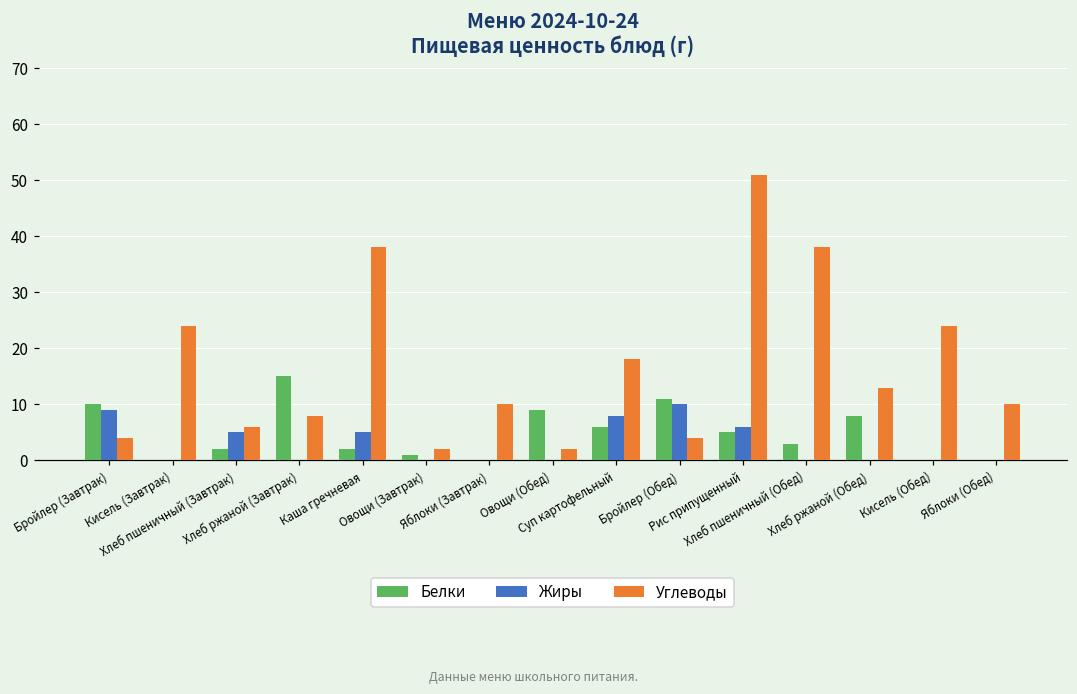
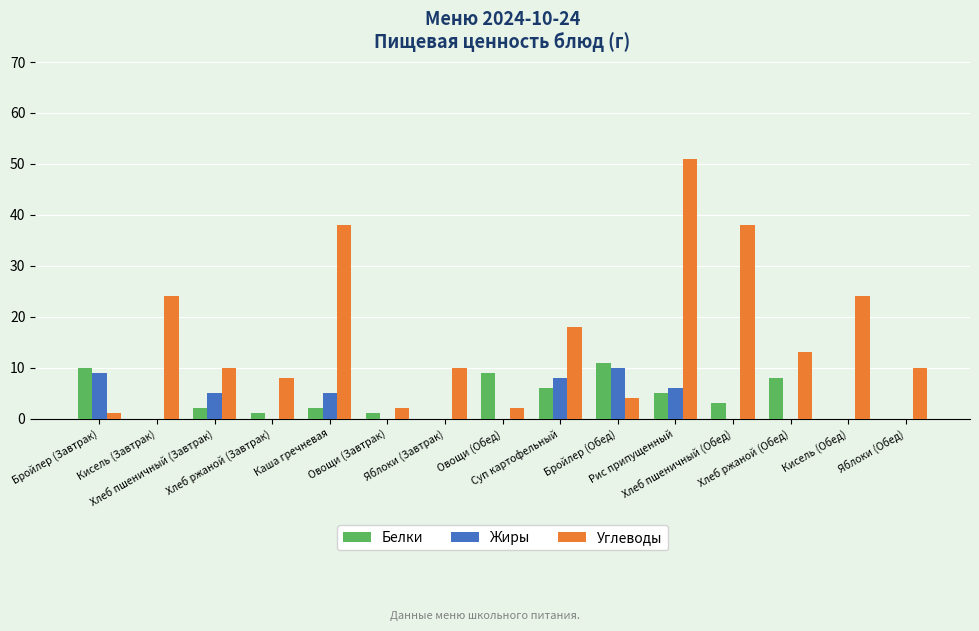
  {
    "Белки": {
      "Бройлер (Завтрак)": 10,
      "Кисель (Завтрак)": 0,
      "Хлеб пшеничный (Завтрак)": 2,
-     "Хлеб ржаной (Завтрак)": 15,
+     "Хлеб ржаной (Завтрак)": 1,
      "Каша гречневая": 2,
      "Овощи (Завтрак)": 1,
      "Яблоки (Завтрак)": 0,
      "Овощи (Обед)": 9,
      "Суп картофельный": 6,
      "Бройлер (Обед)": 11,
      "Рис припущенный": 5,
      "Хлеб пшеничный (Обед)": 3,
      "Хлеб ржаной (Обед)": 8,
      "Кисель (Обед)": 0,
      "Яблоки (Обед)": 0
    },
    "Жиры": {
      "Бройлер (Завтрак)": 9,
      "Кисель (Завтрак)": 0,
      "Хлеб пшеничный (Завтрак)": 5,
      "Хлеб ржаной (Завтрак)": 0,
      "Каша гречневая": 5,
      "Овощи (Завтрак)": 0,
      "Яблоки (Завтрак)": 0,
      "Овощи (Обед)": 0,
      "Суп картофельный": 8,
      "Бройлер (Обед)": 10,
      "Рис припущенный": 6,
      "Хлеб пшеничный (Обед)": 0,
      "Хлеб ржаной (Обед)": 0,
      "Кисель (Обед)": 0,
      "Яблоки (Обед)": 0
    },
    "Углеводы": {
-     "Бройлер (Завтрак)": 4,
+     "Бройлер (Завтрак)": 1,
      "Кисель (Завтрак)": 24,
-     "Хлеб пшеничный (Завтрак)": 6,
+     "Хлеб пшеничный (Завтрак)": 10,
      "Хлеб ржаной (Завтрак)": 8,
      "Каша гречневая": 38,
      "Овощи (Завтрак)": 2,
      "Яблоки (Завтрак)": 10,
      "Овощи (Обед)": 2,
      "Суп картофельный": 18,
      "Бройлер (Обед)": 4,
      "Рис припущенный": 51,
      "Хлеб пшеничный (Обед)": 38,
      "Хлеб ржаной (Обед)": 13,
      "Кисель (Обед)": 24,
      "Яблоки (Обед)": 10
    }
  }
